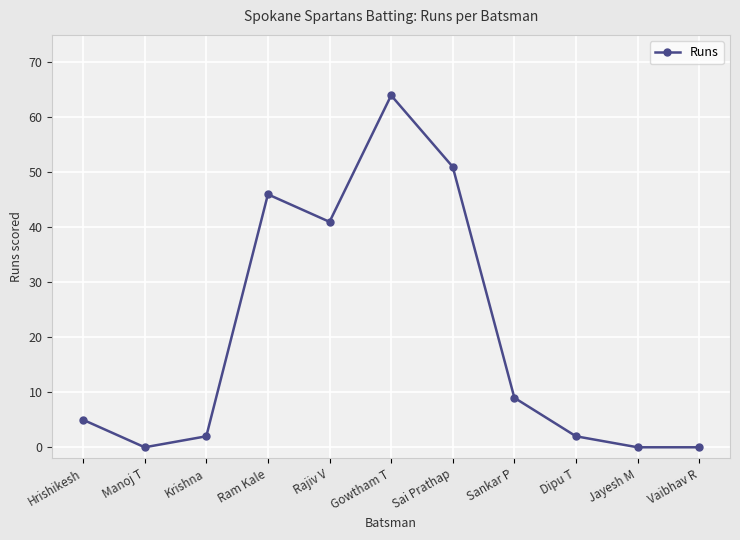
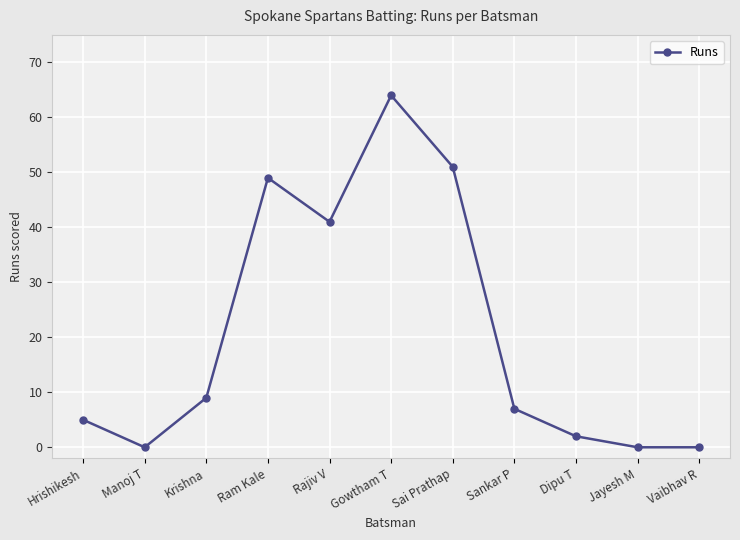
  {
    "Hrishikesh": 5,
    "Manoj T": 0,
-   "Krishna": 2,
-   "Ram Kale": 46,
+   "Krishna": 9,
+   "Ram Kale": 49,
    "Rajiv V": 41,
    "Gowtham T": 64,
    "Sai Prathap": 51,
-   "Sankar P": 9,
+   "Sankar P": 7,
    "Dipu T": 2,
    "Jayesh M": 0,
    "Vaibhav R": 0
  }
